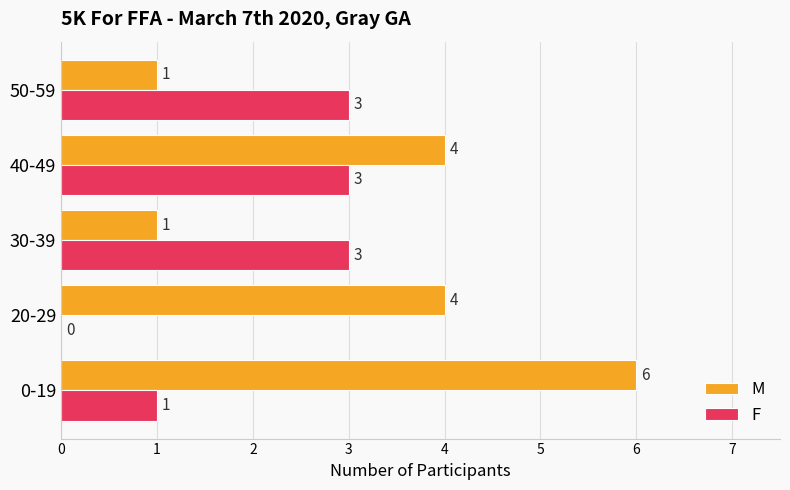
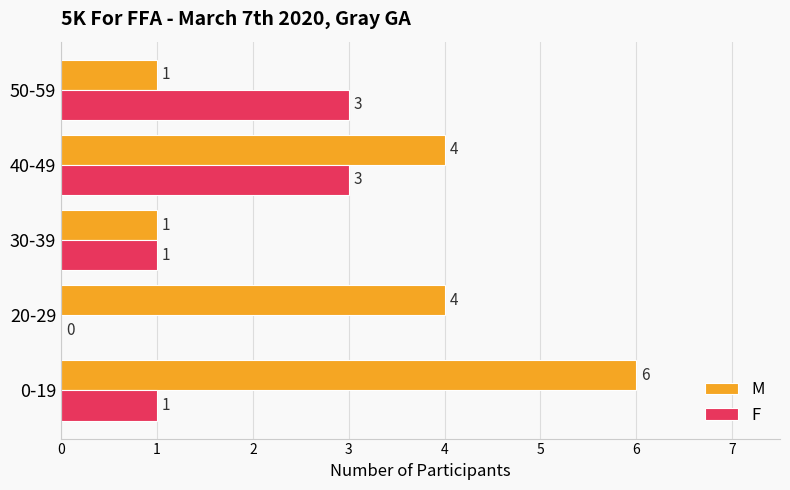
  {
    "M": {
      "50-59": 1,
      "40-49": 4,
      "30-39": 1,
      "20-29": 4,
      "0-19": 6
    },
    "F": {
      "50-59": 3,
      "40-49": 3,
-     "30-39": 3,
+     "30-39": 1,
      "20-29": 0,
      "0-19": 1
    }
  }
